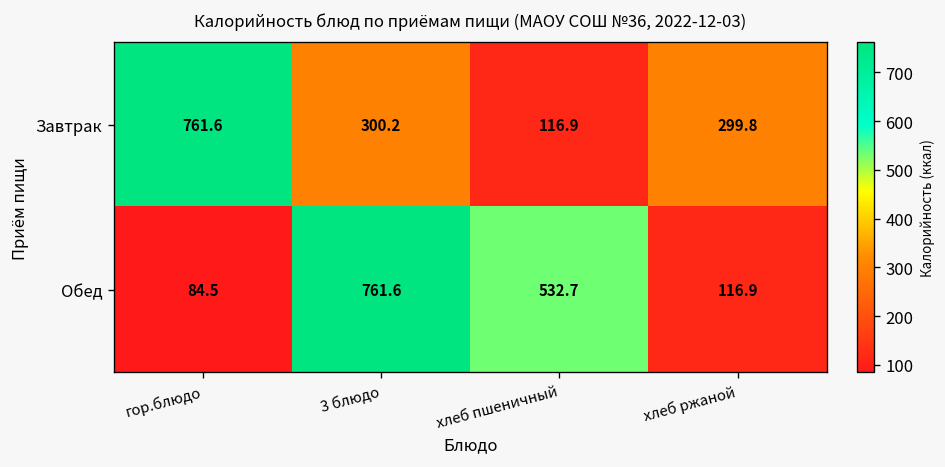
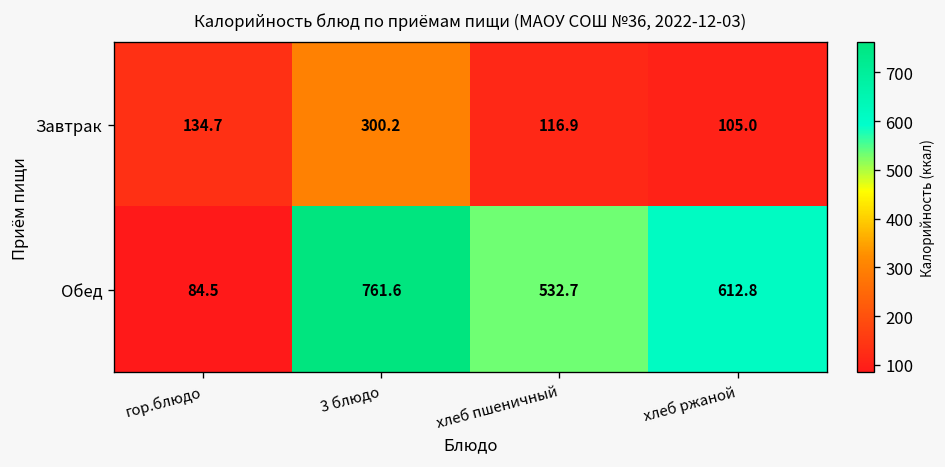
  {
    "Завтрак": {
-     "гор.блюдо": 761.6,
-     "хлеб ржаной": 299.8
+     "гор.блюдо": 134.7,
+     "хлеб ржаной": 105.0
    },
    "Обед": {
-     "хлеб ржаной": 116.9
+     "хлеб ржаной": 612.8
    }
  }
